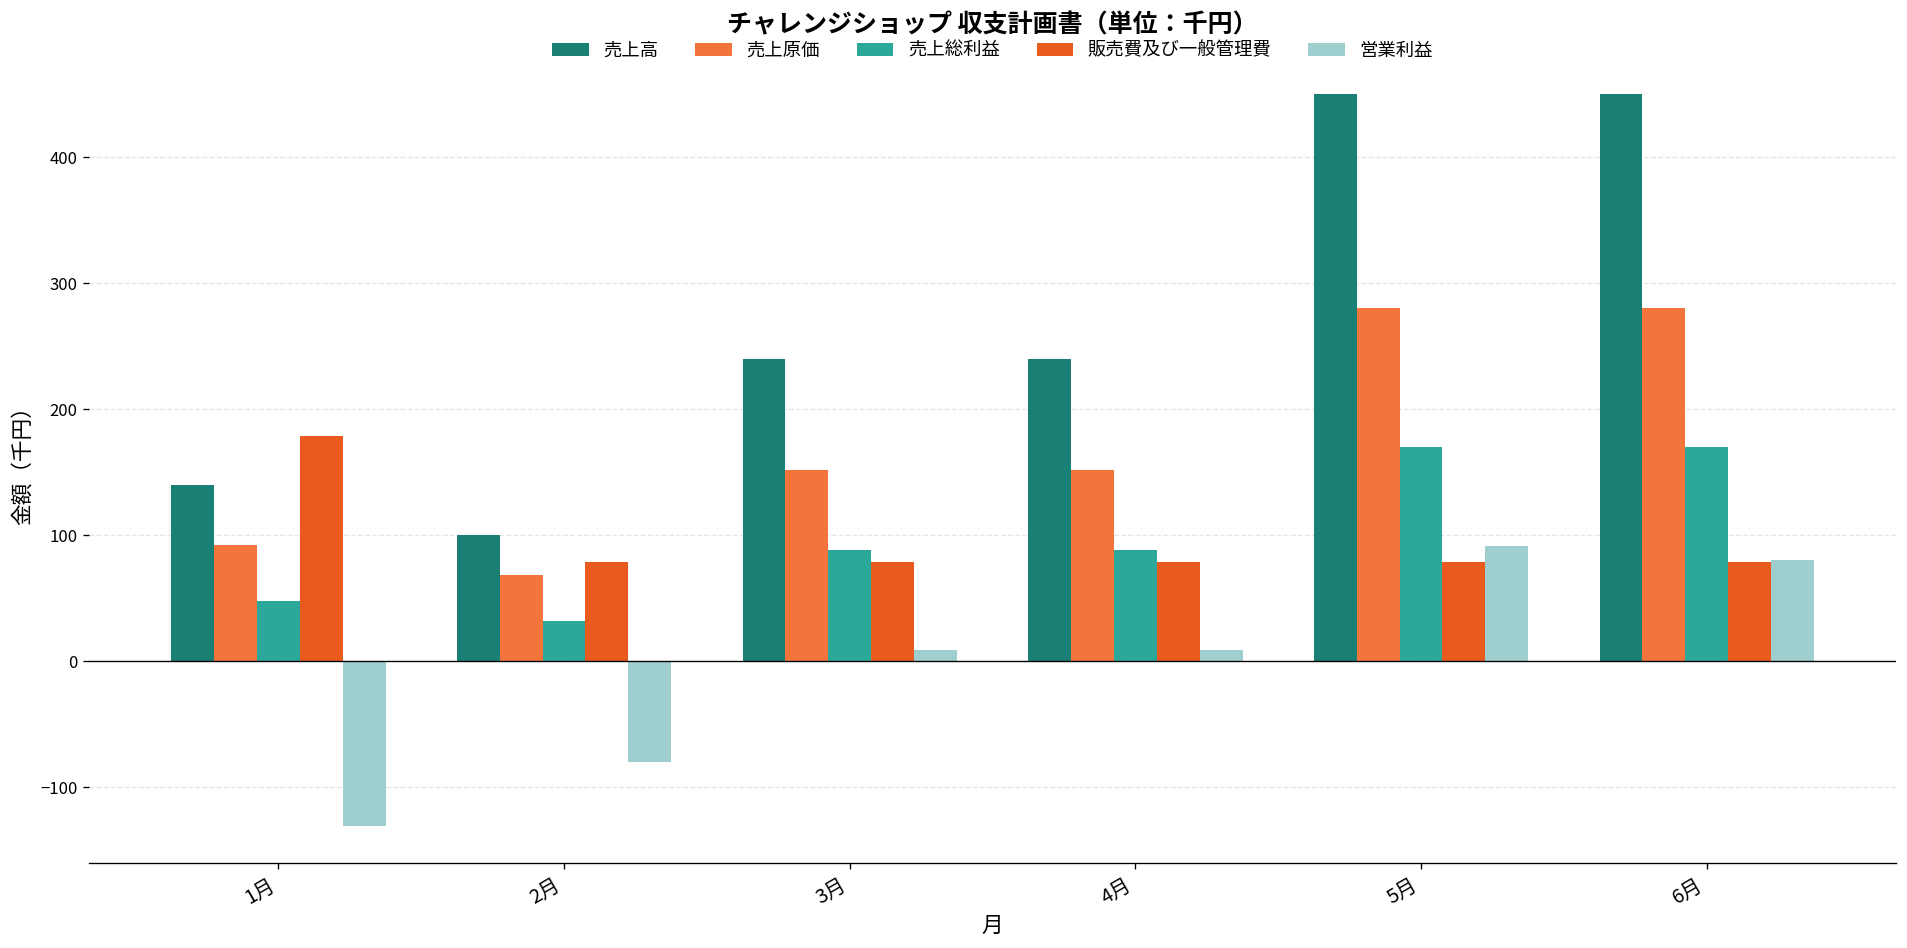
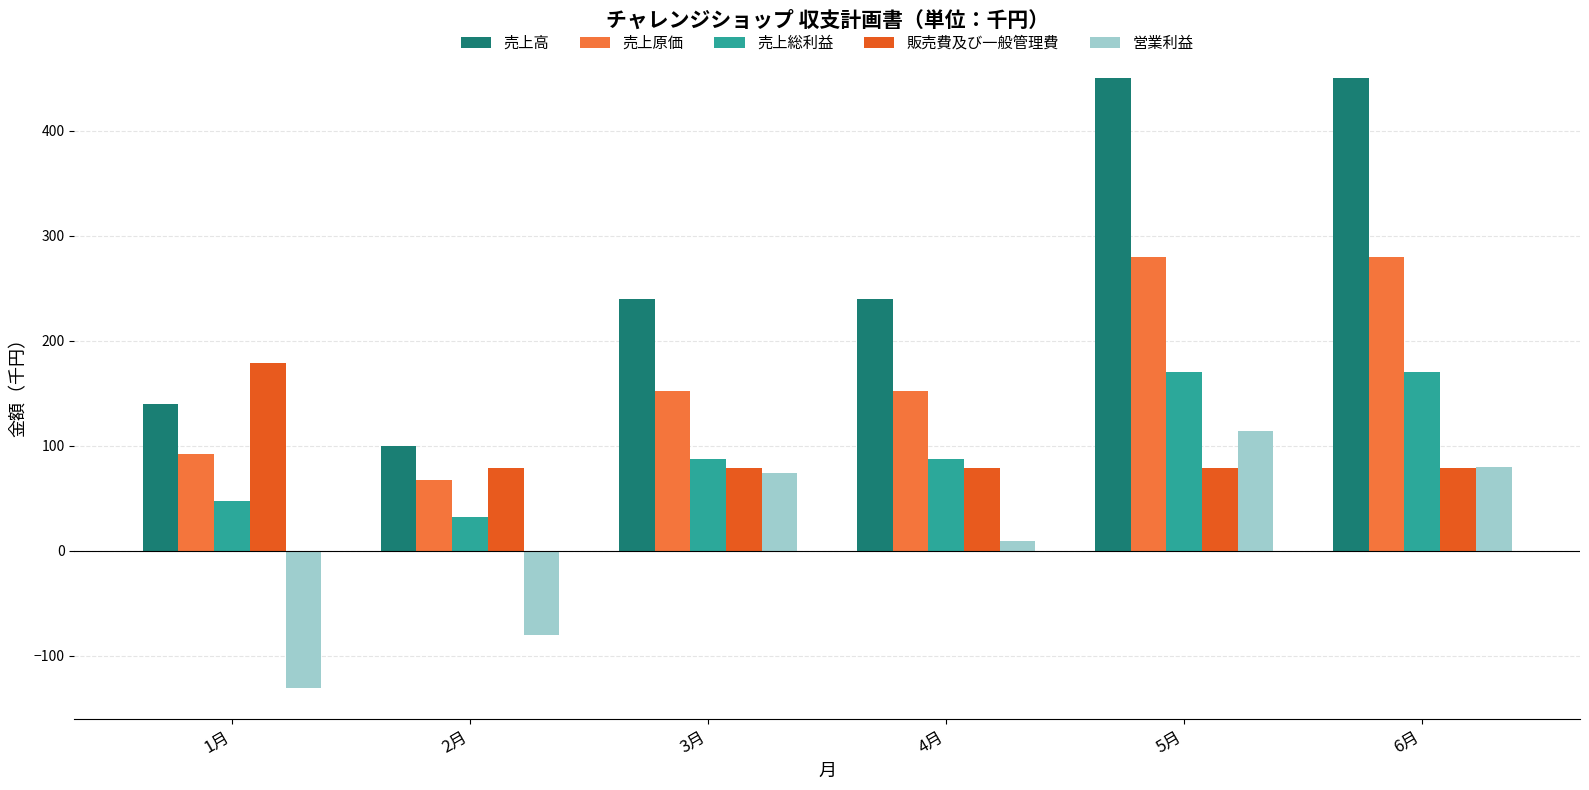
  {
    "営業利益": {
      "1月": -131,
      "2月": -80,
-     "3月": 9,
+     "3月": 74,
      "4月": 9,
-     "5月": 91,
+     "5月": 114,
      "6月": 80
    }
  }
